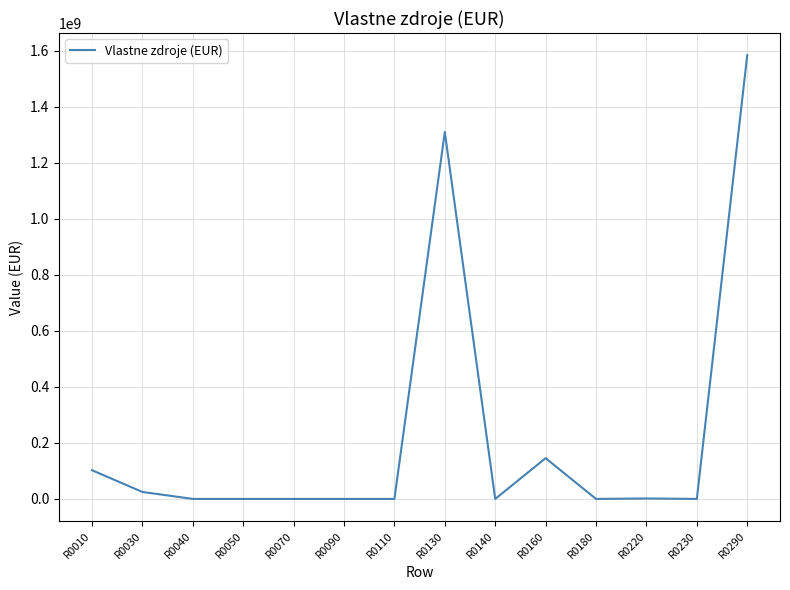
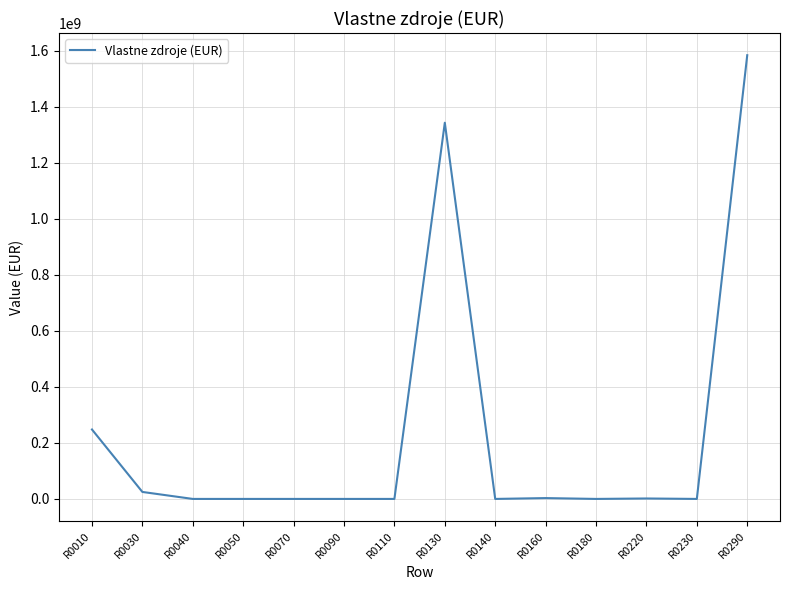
  {
-   "R0010": 100000000,
+   "R0010": 250000000,
    "R0030": 20000000,
    "R0040": 0,
    "R0050": 0,
    "R0070": 0,
    "R0090": 0,
    "R0110": 0,
-   "R0130": 1310000000,
+   "R0130": 1340000000,
    "R0140": 0,
-   "R0160": 150000000,
+   "R0160": 0,
    "R0180": 0,
    "R0220": 0,
    "R0230": 0,
    "R0290": 1580000000
  }
